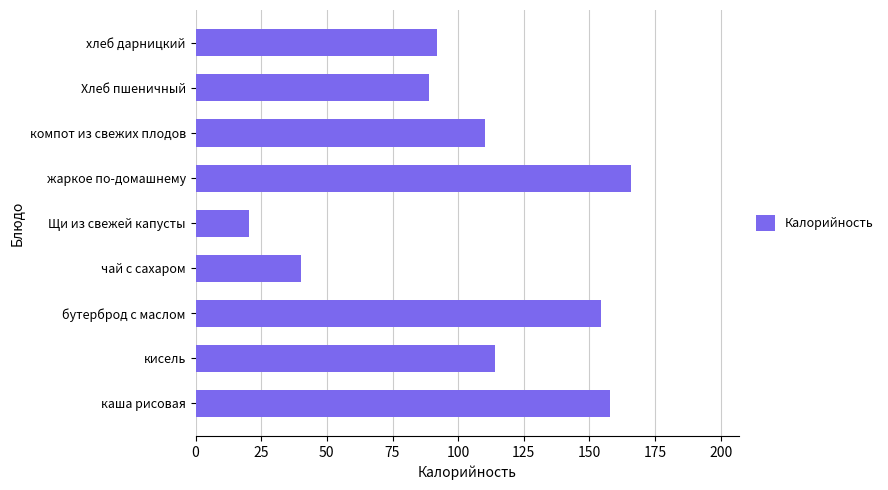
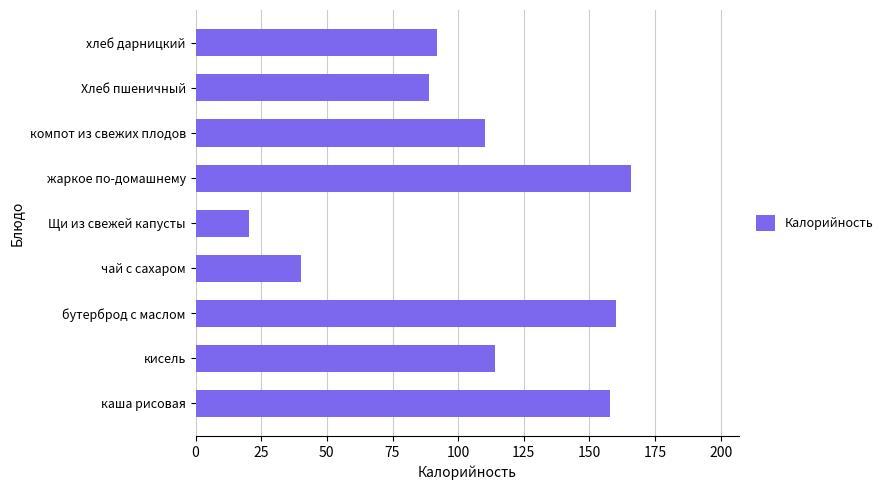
  {
    "хлеб дарницкий": 92,
    "Хлеб пшеничный": 89,
    "компот из свежих плодов": 110,
    "жаркое по-домашнему": 166,
    "Щи из свежей капусты": 20,
    "чай с сахаром": 40,
-   "бутерброд с маслом": 155,
+   "бутерброд с маслом": 160,
    "кисель": 114,
    "каша рисовая": 158
  }
